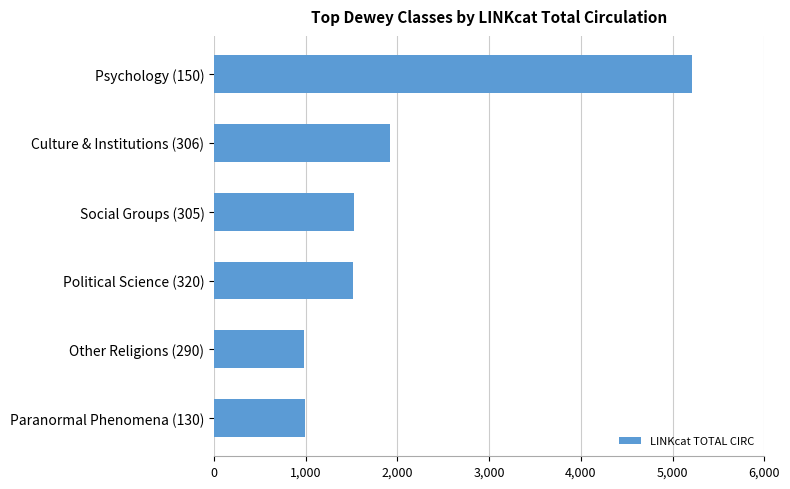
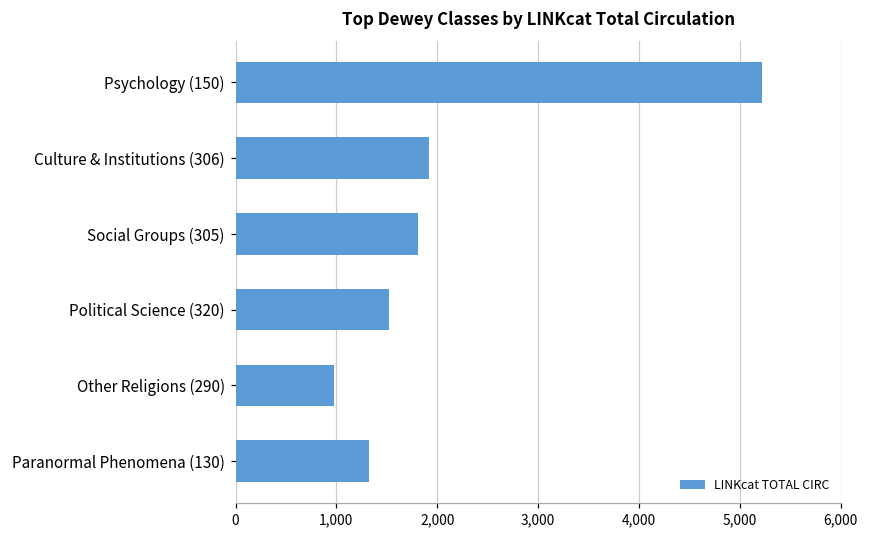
  {
    "Psychology (150)": "5,200",
    "Culture & Institutions (306)": "1,900",
-   "Social Groups (305)": "1,500",
+   "Social Groups (305)": "1,800",
    "Political Science (320)": "1,500",
    "Other Religions (290)": "1,000",
-   "Paranormal Phenomena (130)": "1,000"
+   "Paranormal Phenomena (130)": "1,300"
  }
